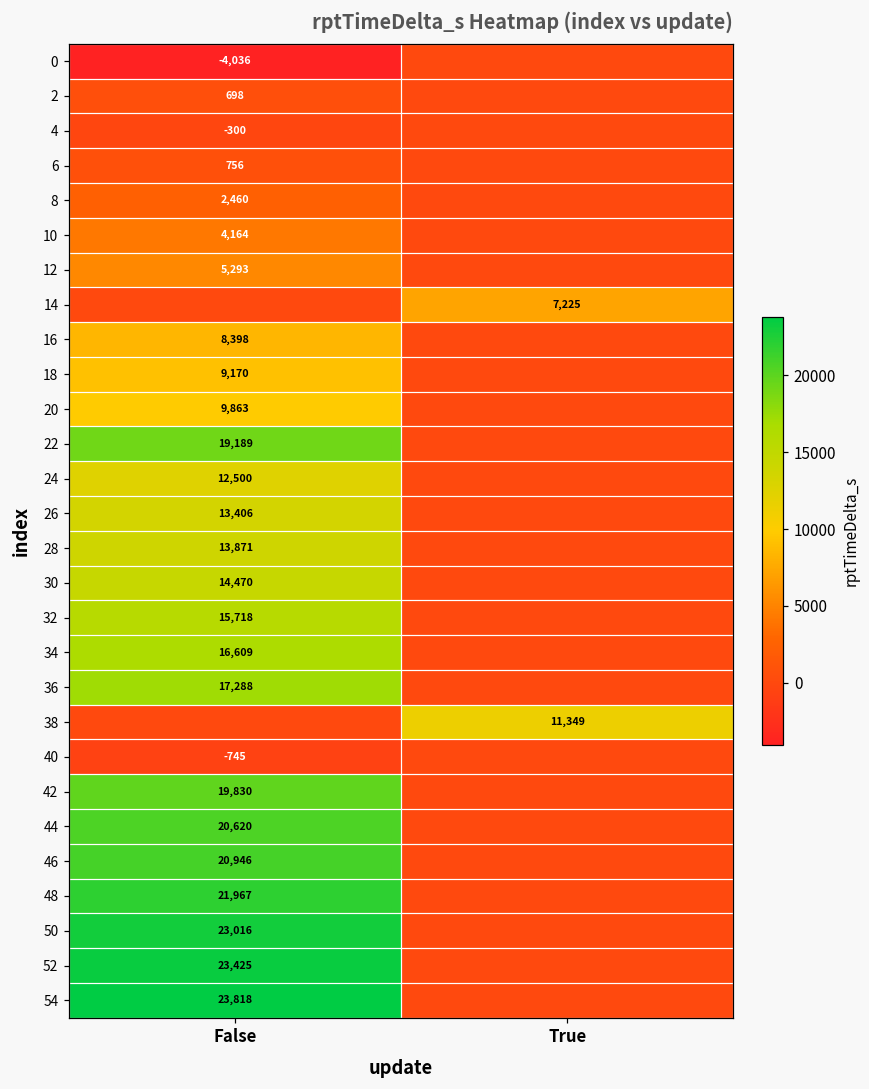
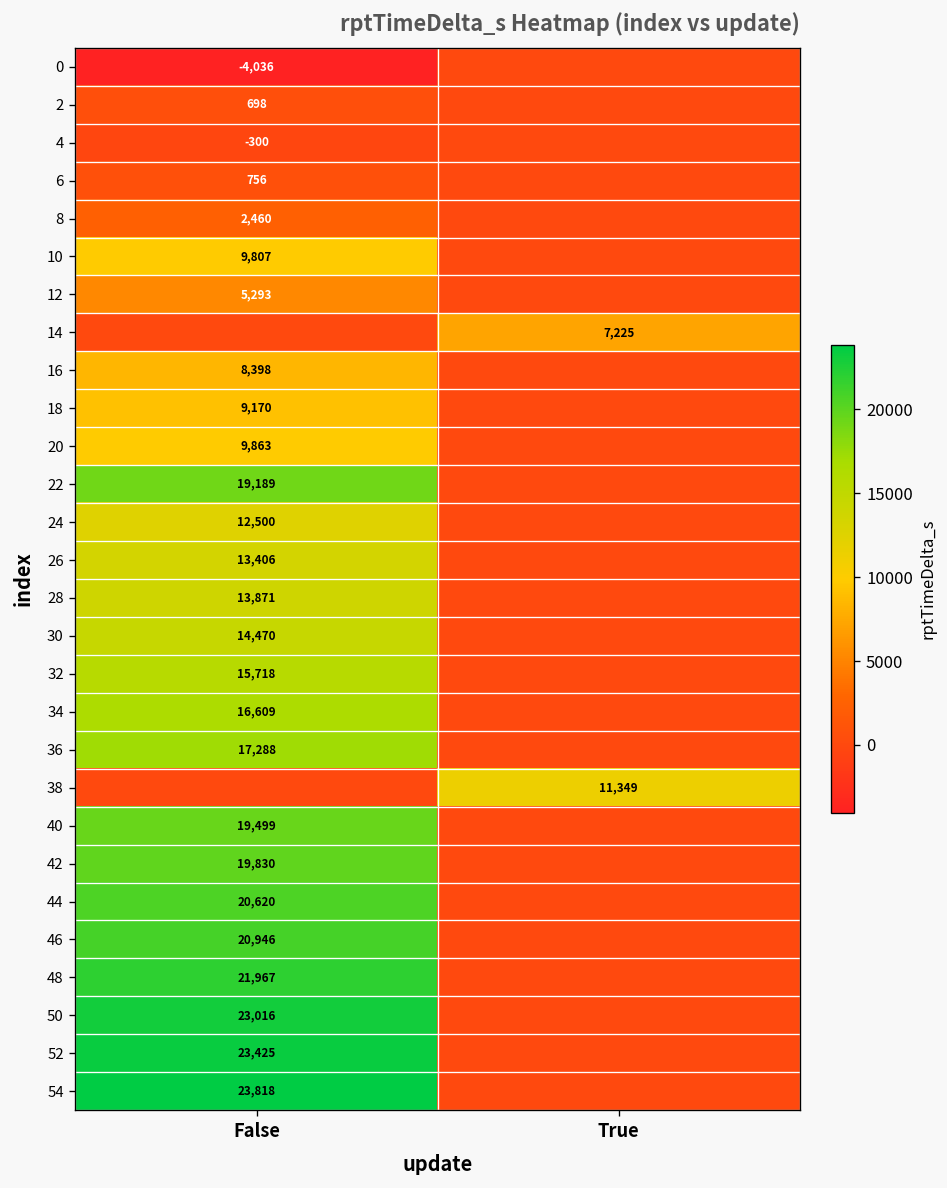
  {
    "0": {
      "False": "-4,036"
    },
    "2": {
      "False": "698"
    },
    "4": {
      "False": "-300"
    },
    "6": {
      "False": "756"
    },
    "8": {
      "False": "2,460"
    },
    "10": {
-     "False": "4,164"
+     "False": "9,807"
    },
    "12": {
      "False": "5,293"
    },
    "14": {
      "True": "7,225"
    },
    "16": {
      "False": "8,398"
    },
    "18": {
      "False": "9,170"
    },
    "20": {
      "False": "9,863"
    },
    "22": {
      "False": "19,189"
    },
    "24": {
      "False": "12,500"
    },
    "26": {
      "False": "13,406"
    },
    "28": {
      "False": "13,871"
    },
    "30": {
      "False": "14,470"
    },
    "32": {
      "False": "15,718"
    },
    "34": {
      "False": "16,609"
    },
    "36": {
      "False": "17,288"
    },
    "38": {
      "True": "11,349"
    },
    "40": {
-     "False": "-745"
+     "False": "19,499"
    },
    "42": {
      "False": "19,830"
    },
    "44": {
      "False": "20,620"
    },
    "46": {
      "False": "20,946"
    },
    "48": {
      "False": "21,967"
    },
    "50": {
      "False": "23,016"
    },
    "52": {
      "False": "23,425"
    },
    "54": {
      "False": "23,818"
    }
  }
